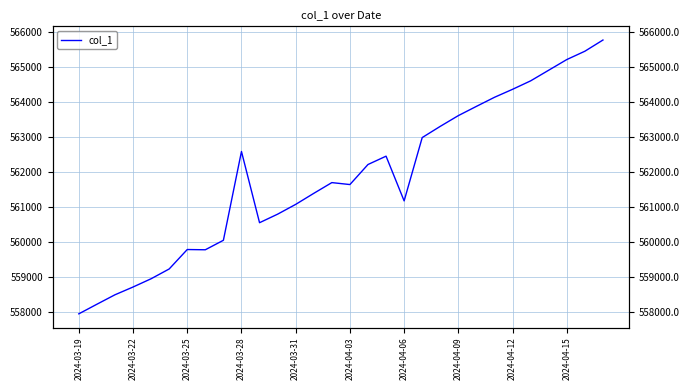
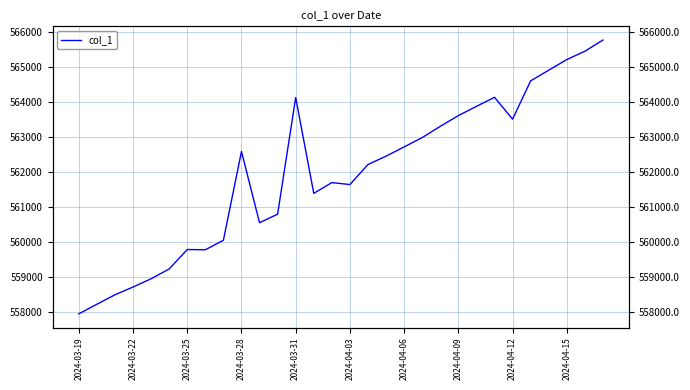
  {
    "2024-03-19": 558000,
    "2024-03-22": 558700,
    "2024-03-25": 559800,
    "2024-03-28": 562600,
-   "2024-03-31": 561100,
+   "2024-03-31": 564100,
    "2024-04-03": 561600,
-   "2024-04-06": 561200,
+   "2024-04-06": 562700,
    "2024-04-09": 563600,
-   "2024-04-12": 564400,
+   "2024-04-12": 563500,
    "2024-04-15": 565200
  }
